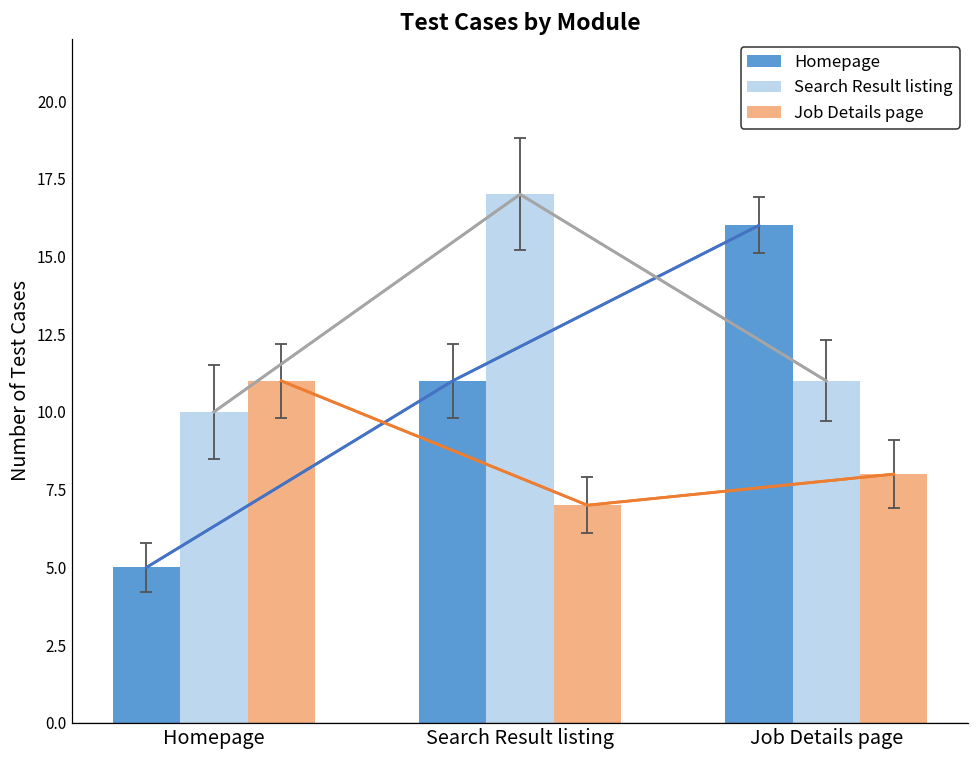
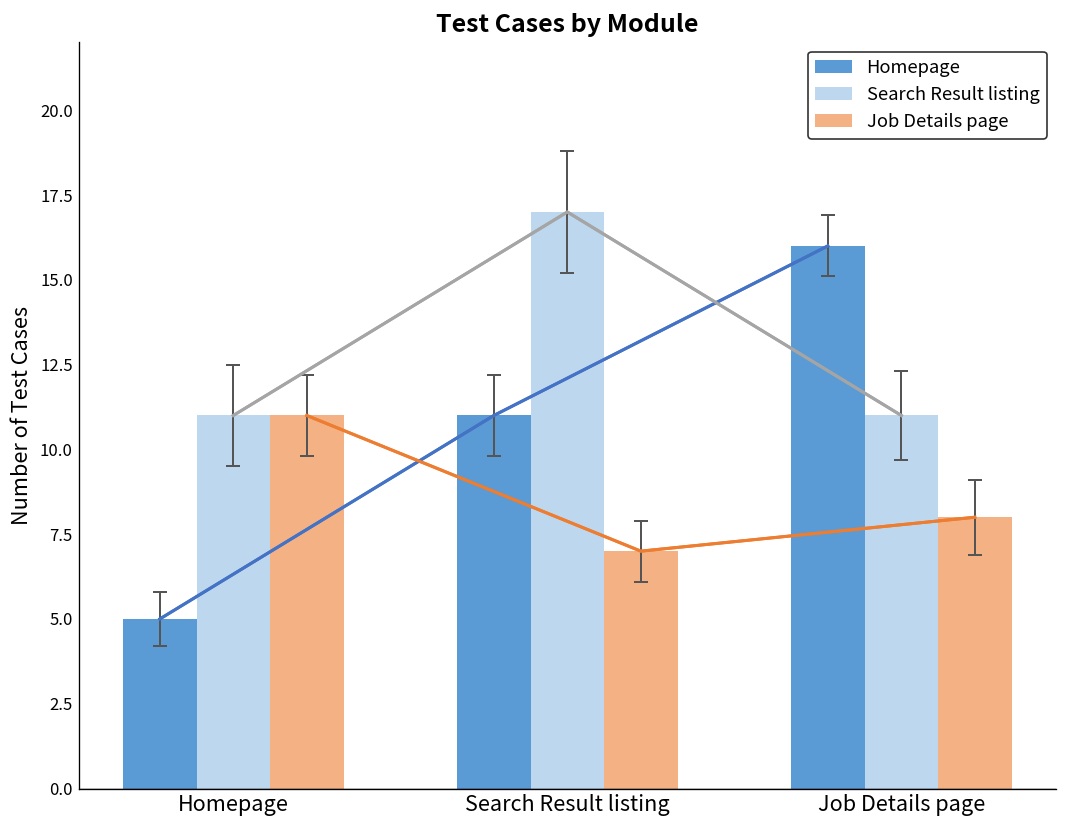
  {
    "Homepage": {
      "Homepage": 5,
      "Search Result listing": 11,
      "Job Details page": 16
    },
    "Search Result listing": {
-     "Homepage": 10,
+     "Homepage": 11,
      "Search Result listing": 17,
      "Job Details page": 11
    },
    "Job Details page": {
      "Homepage": 11,
      "Search Result listing": 7,
      "Job Details page": 8
    }
  }
